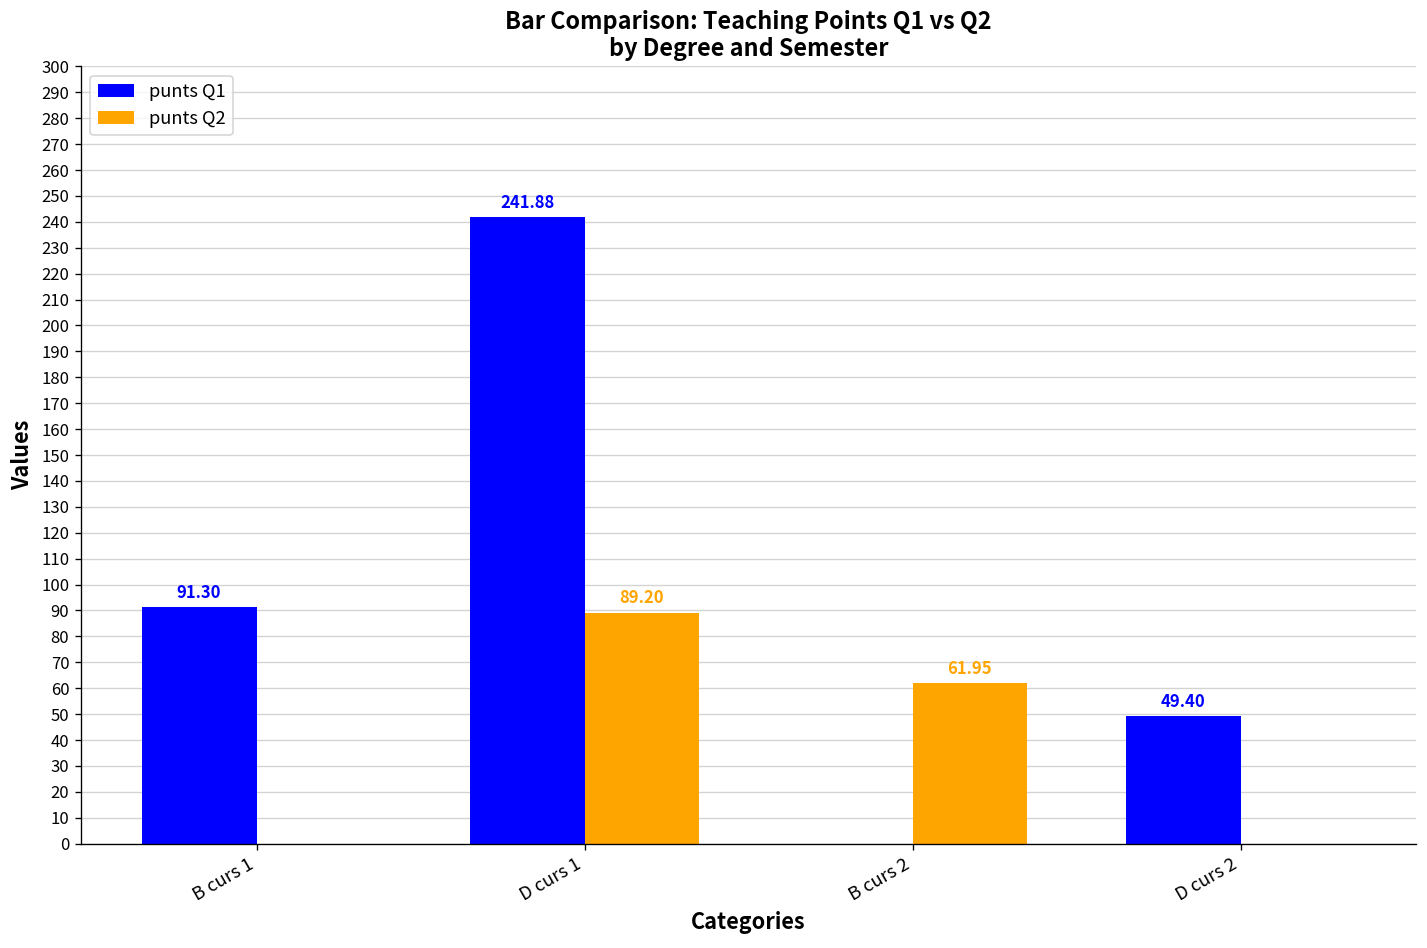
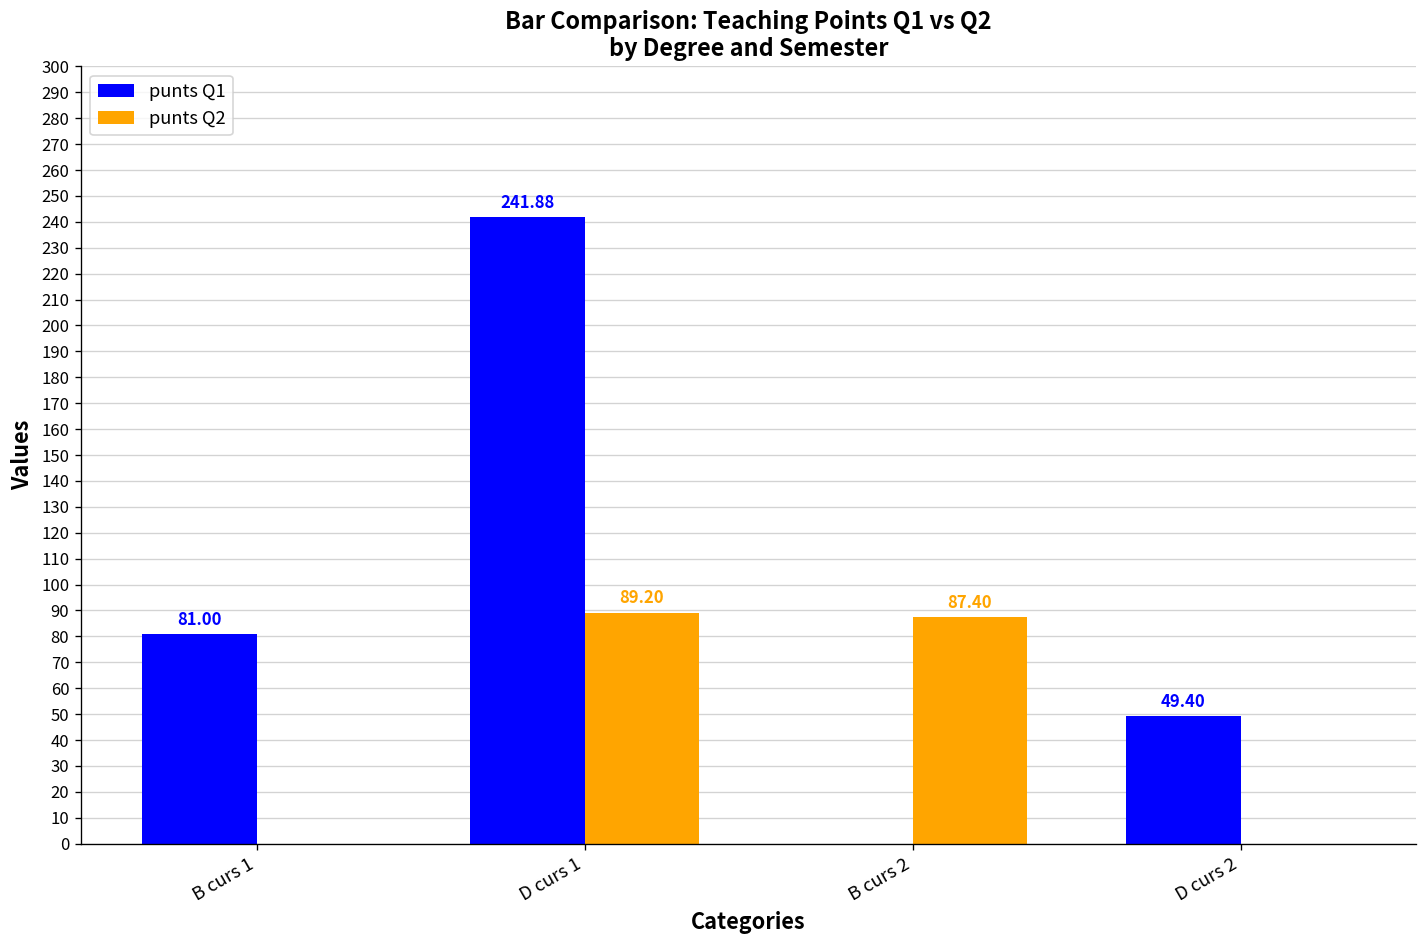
  {
    "punts Q1": {
-     "B curs 1": 91.30,
+     "B curs 1": 81.00,
      "D curs 1": 241.88,
      "D curs 2": 49.40
    },
    "punts Q2": {
      "D curs 1": 89.20,
-     "B curs 2": 61.95
+     "B curs 2": 87.40
    }
  }
